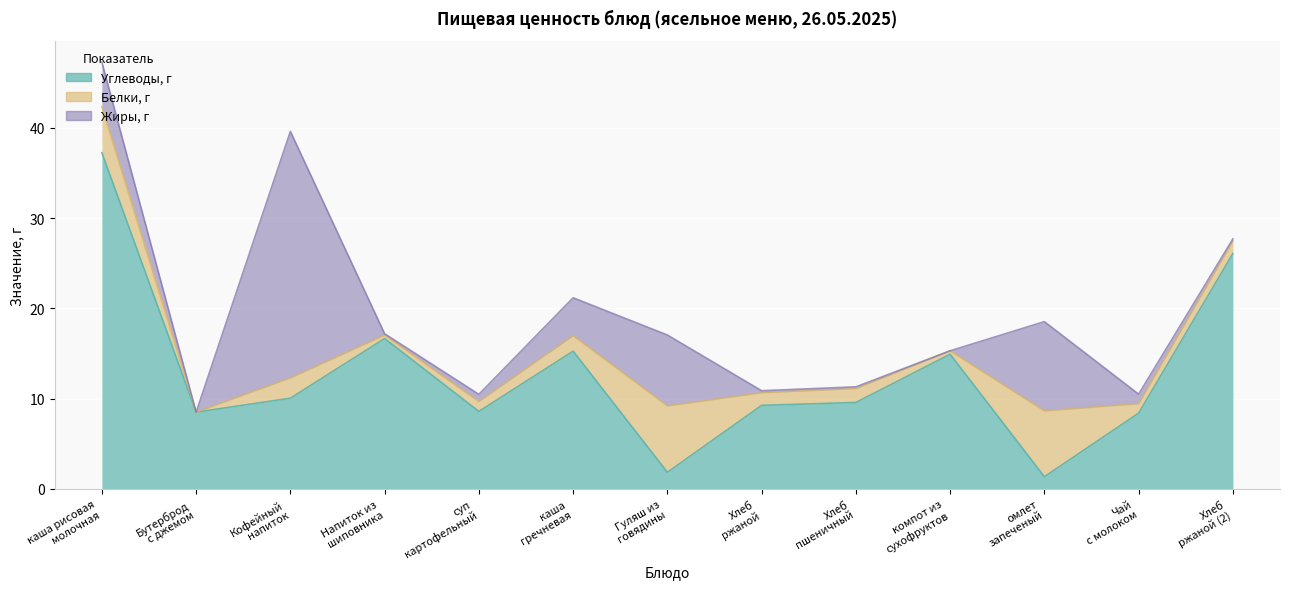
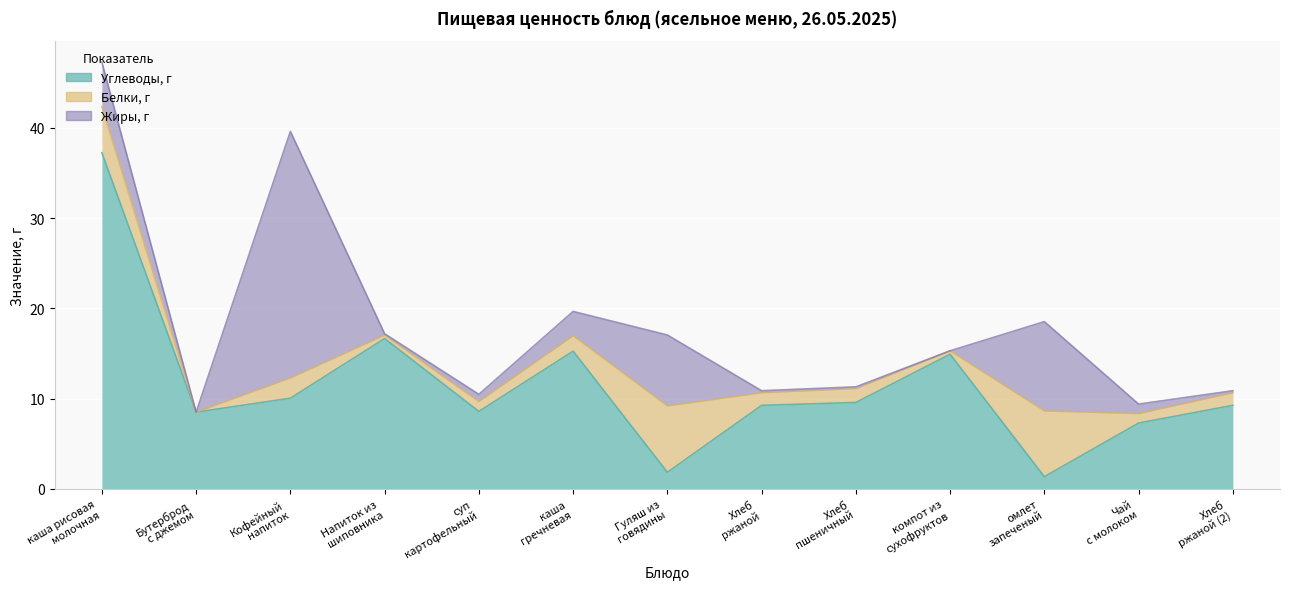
  {
    "Углеводы, г": {
      "каша рисовая молочная": 37,
      "Кофейный напиток": 10,
      "Напиток из шиповника": 17,
      "суп картофельный": 9,
      "каша гречневая": 15,
      "Гуляш из говядины": 2,
      "Хлеб ржаной": 9,
      "Хлеб пшеничный": 10,
      "компот из сухофруктов": 15,
      "омлет запеченый": 1,
-     "Чай с молоком": 8,
-     "Хлеб ржаной (2)": 26
+     "Чай с молоком": 7,
+     "Хлеб ржаной (2)": 9
    },
    "Белки, г": {
      "каша рисовая молочная": 5,
      "Кофейный напиток": 2,
      "суп картофельный": 1,
      "каша гречневая": 2,
      "Гуляш из говядины": 7,
      "омлет запеченый": 7,
      "Чай с молоком": 1
    },
    "Жиры, г": {
      "каша рисовая молочная": 5,
      "Кофейный напиток": 27,
      "суп картофельный": 1,
-     "каша гречневая": 4,
+     "каша гречневая": 3,
      "Гуляш из говядины": 8,
      "омлет запеченый": 10,
      "Чай с молоком": 1
    }
  }
